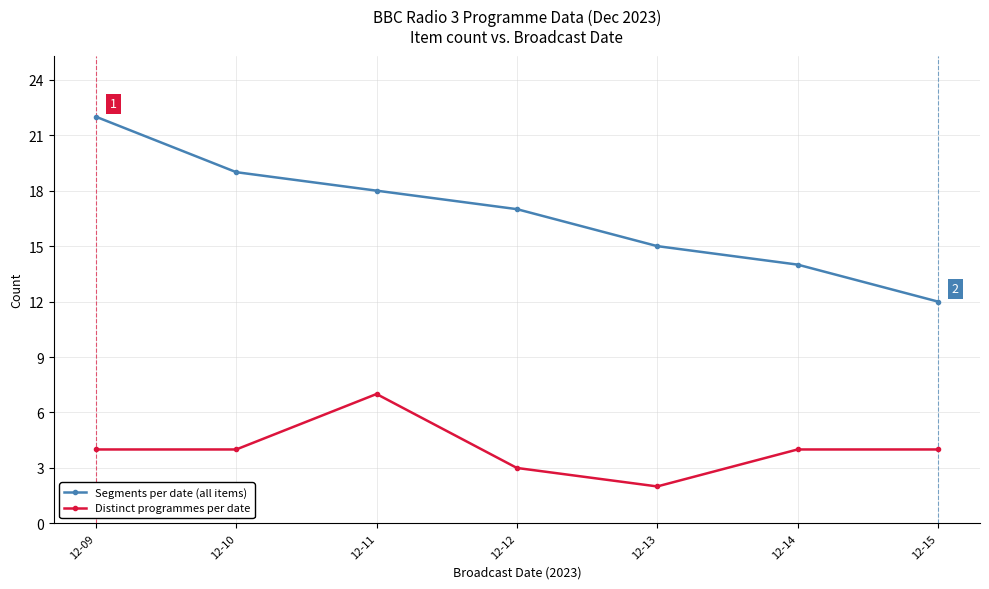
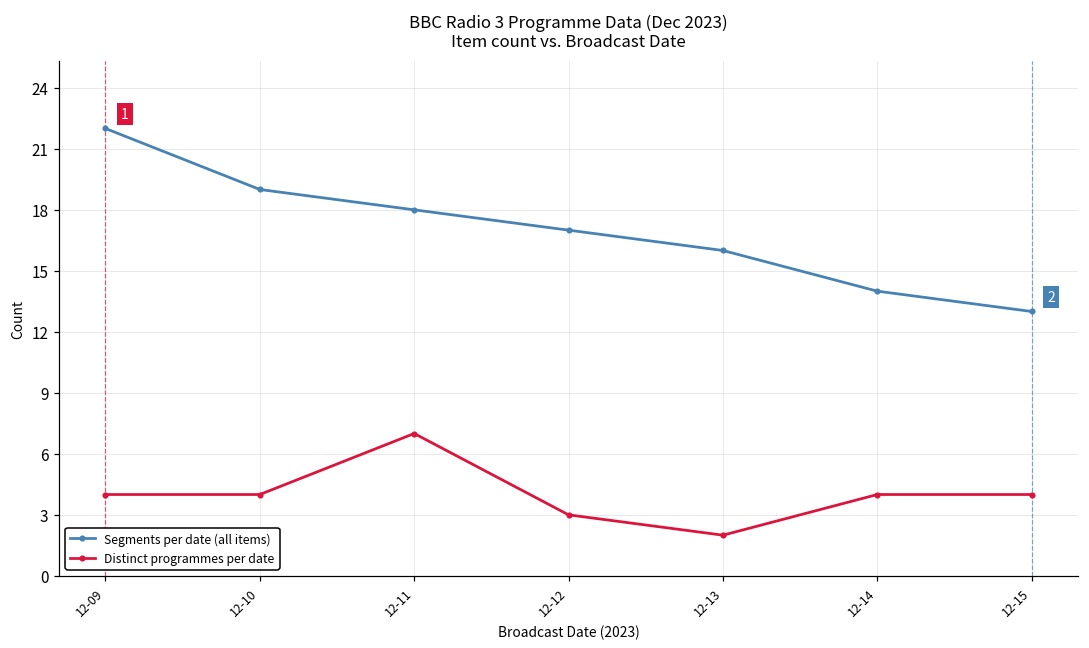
  {
    "Segments per date (all items)": {
      "12-10": 19,
      "12-11": 18,
      "12-12": 17,
-     "12-13": 15,
+     "12-13": 16,
      "12-14": 14,
-     "12-15": 12
+     "12-15": 13
    },
    "Distinct programmes per date": {
      "12-09": 4,
      "12-10": 4,
      "12-11": 7,
      "12-12": 3,
      "12-13": 2,
      "12-14": 4,
      "12-15": 4
    }
  }
